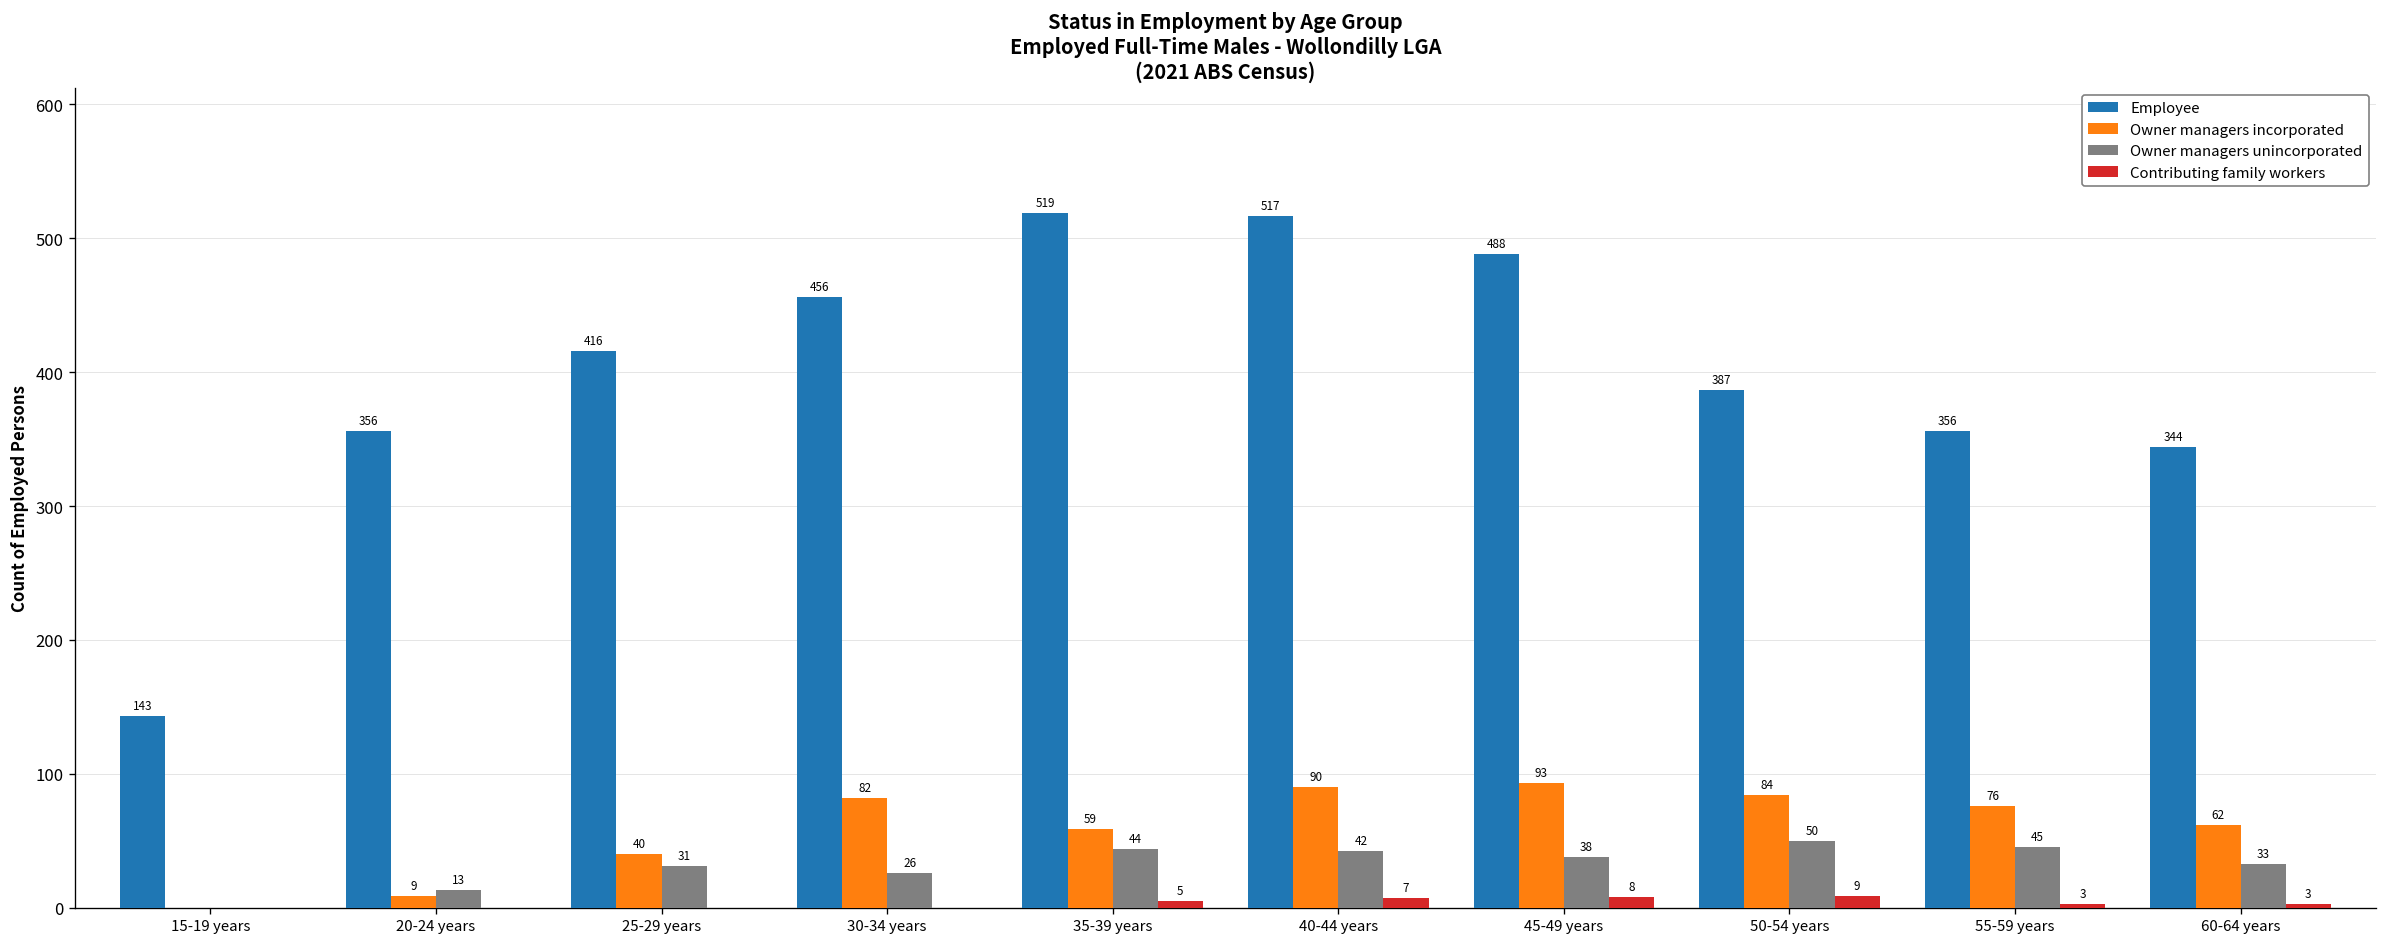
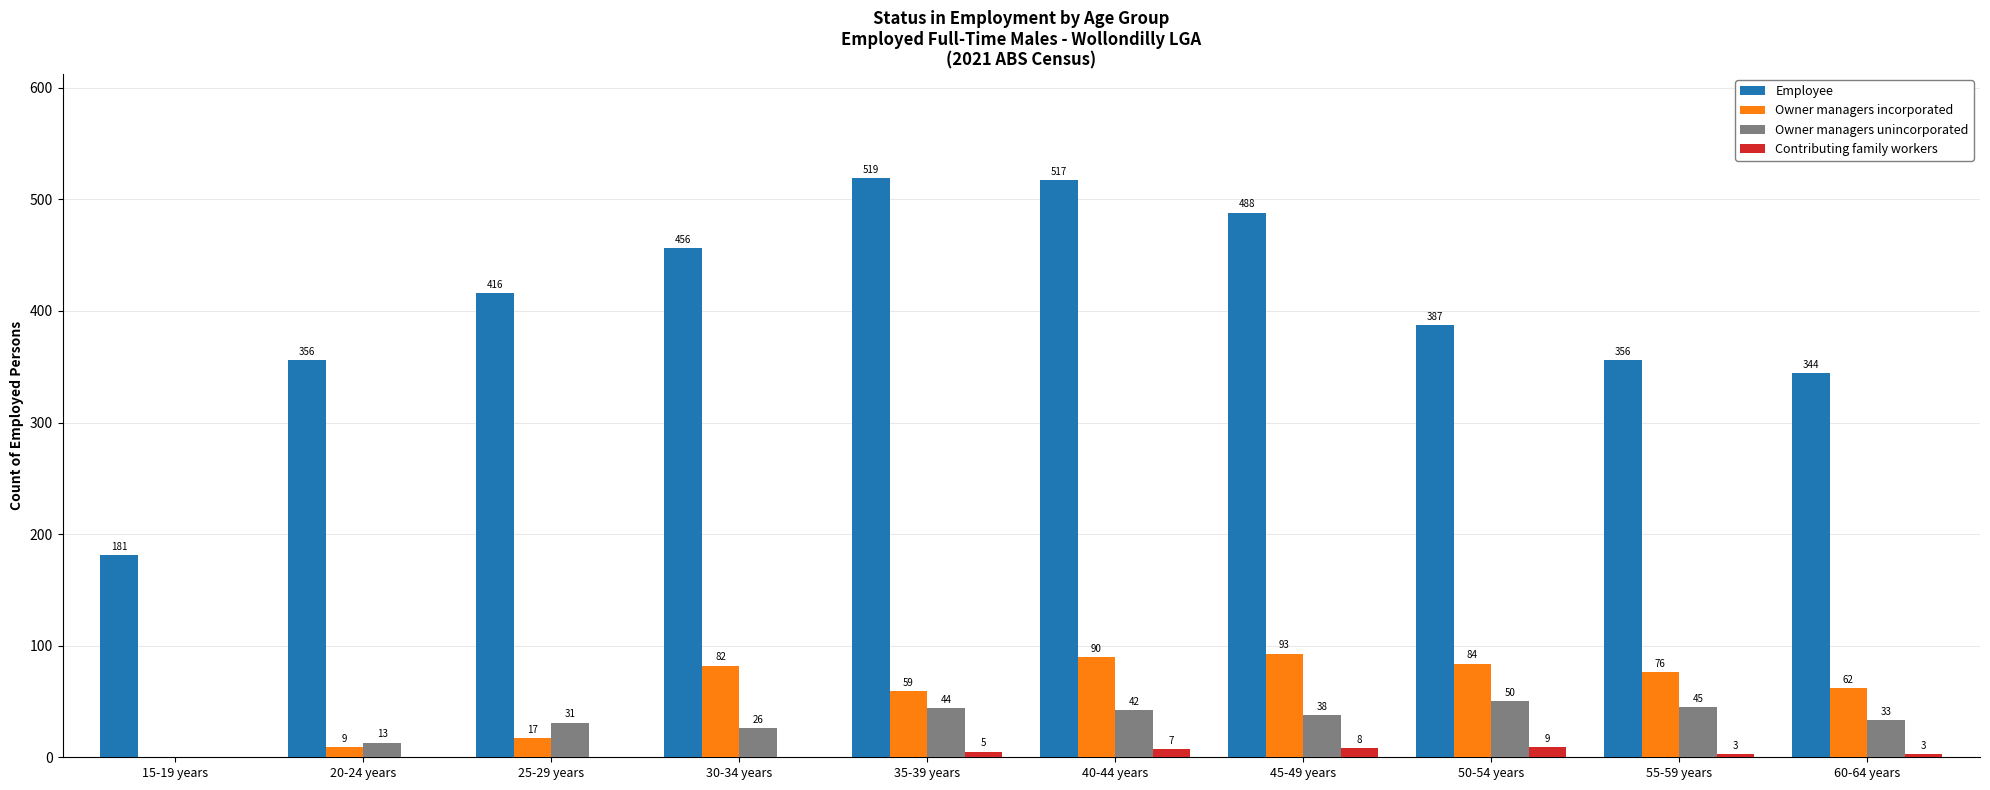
  {
    "Employee": {
-     "15-19 years": 143,
+     "15-19 years": 181,
      "20-24 years": 356,
      "25-29 years": 416,
      "30-34 years": 456,
      "35-39 years": 519,
      "40-44 years": 517,
      "45-49 years": 488,
      "50-54 years": 387,
      "55-59 years": 356,
      "60-64 years": 344
    },
    "Owner managers incorporated": {
      "20-24 years": 9,
-     "25-29 years": 40,
+     "25-29 years": 17,
      "30-34 years": 82,
      "35-39 years": 59,
      "40-44 years": 90,
      "45-49 years": 93,
      "50-54 years": 84,
      "55-59 years": 76,
      "60-64 years": 62
    },
    "Owner managers unincorporated": {
      "20-24 years": 13,
      "25-29 years": 31,
      "30-34 years": 26,
      "35-39 years": 44,
      "40-44 years": 42,
      "45-49 years": 38,
      "50-54 years": 50,
      "55-59 years": 45,
      "60-64 years": 33
    },
    "Contributing family workers": {
      "35-39 years": 5,
      "40-44 years": 7,
      "45-49 years": 8,
      "50-54 years": 9,
      "55-59 years": 3,
      "60-64 years": 3
    }
  }
